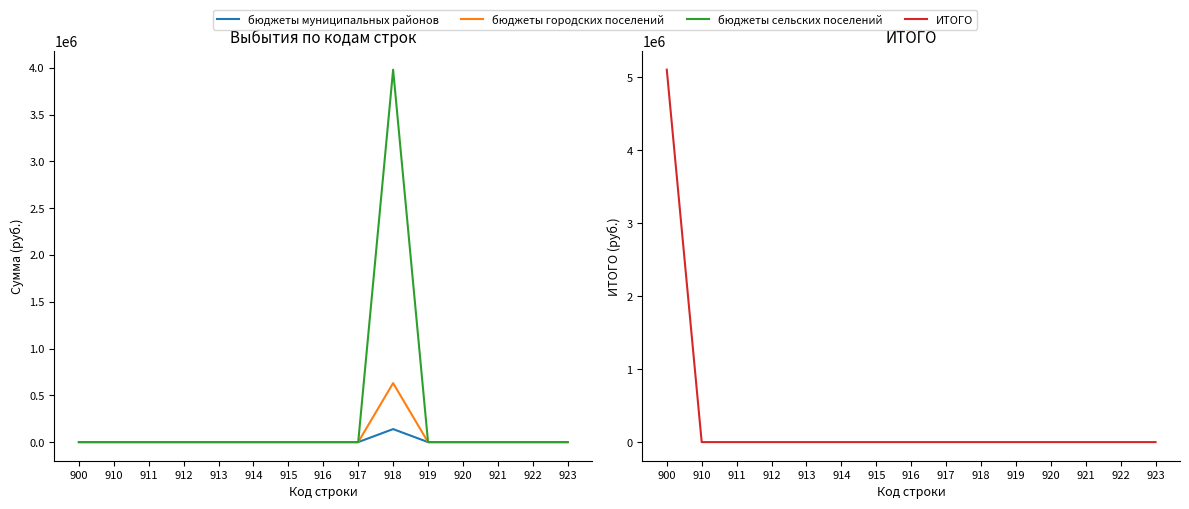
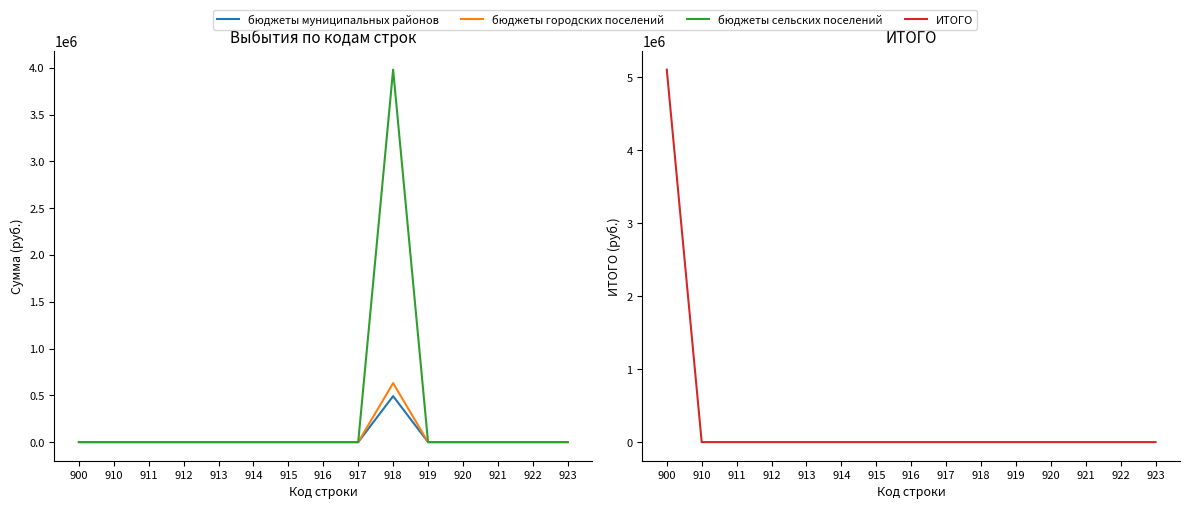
  {
    "Выбытия по кодам строк": {
      "бюджеты муниципальных районов": {
-       "918": 100000
+       "918": 500000
      },
      "бюджеты городских поселений": {
        "918": 600000
      },
      "бюджеты сельских поселений": {
        "918": 4000000
      }
    },
    "ИТОГО": {
      "900": 5100000,
      "910": 0,
      "911": 0,
      "912": 0,
      "913": 0,
      "914": 0,
      "915": 0,
      "916": 0,
      "917": 0,
      "918": 0,
      "919": 0,
      "920": 0,
      "921": 0,
      "922": 0,
      "923": 0
    }
  }
